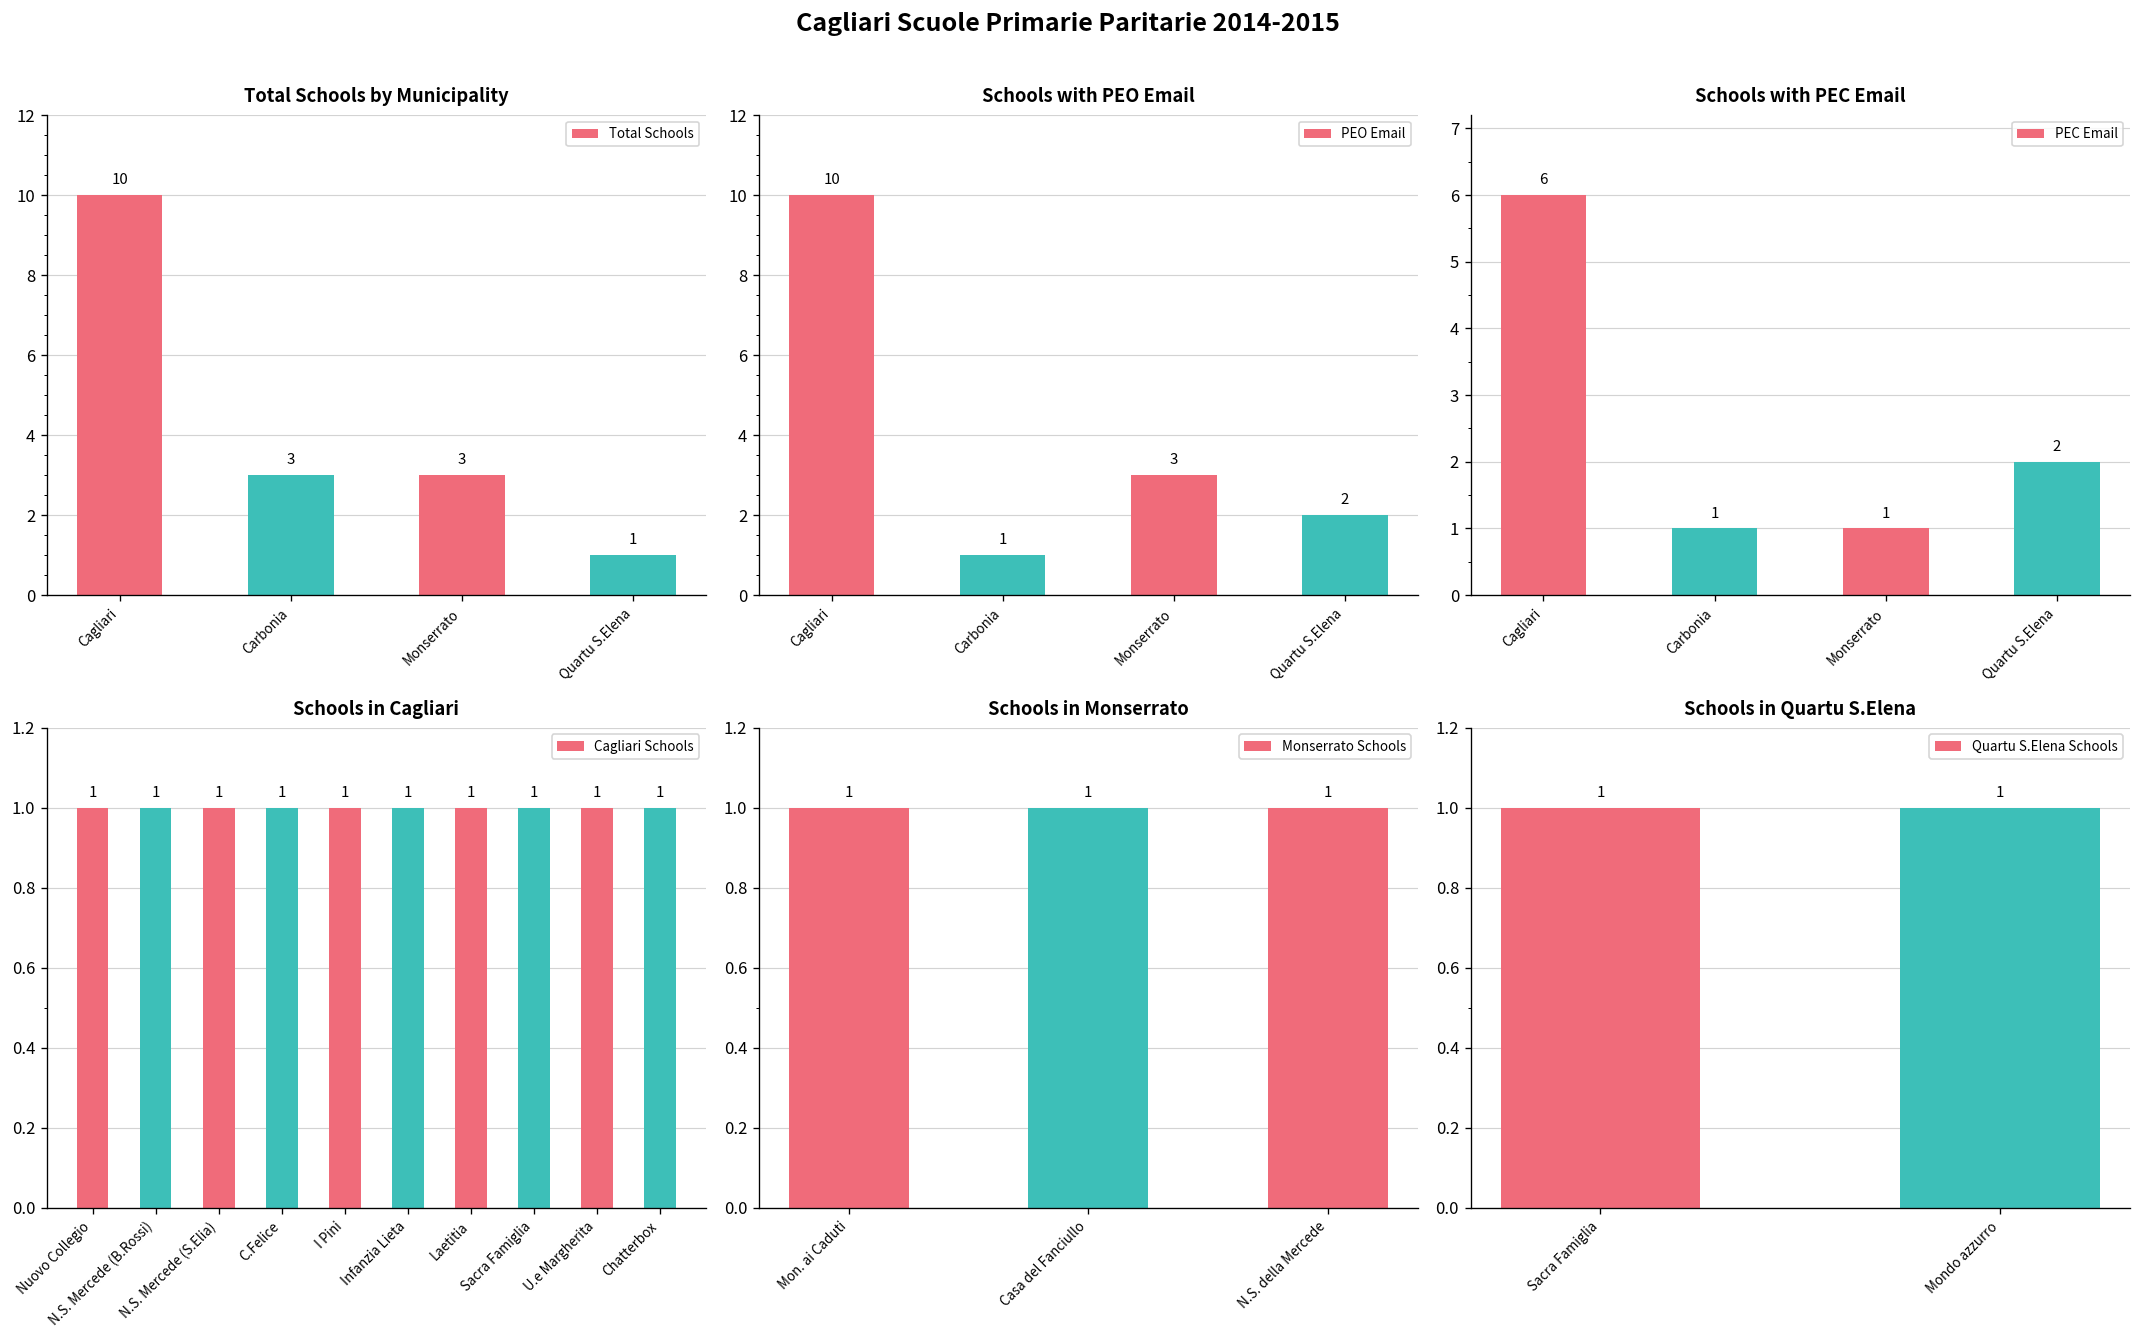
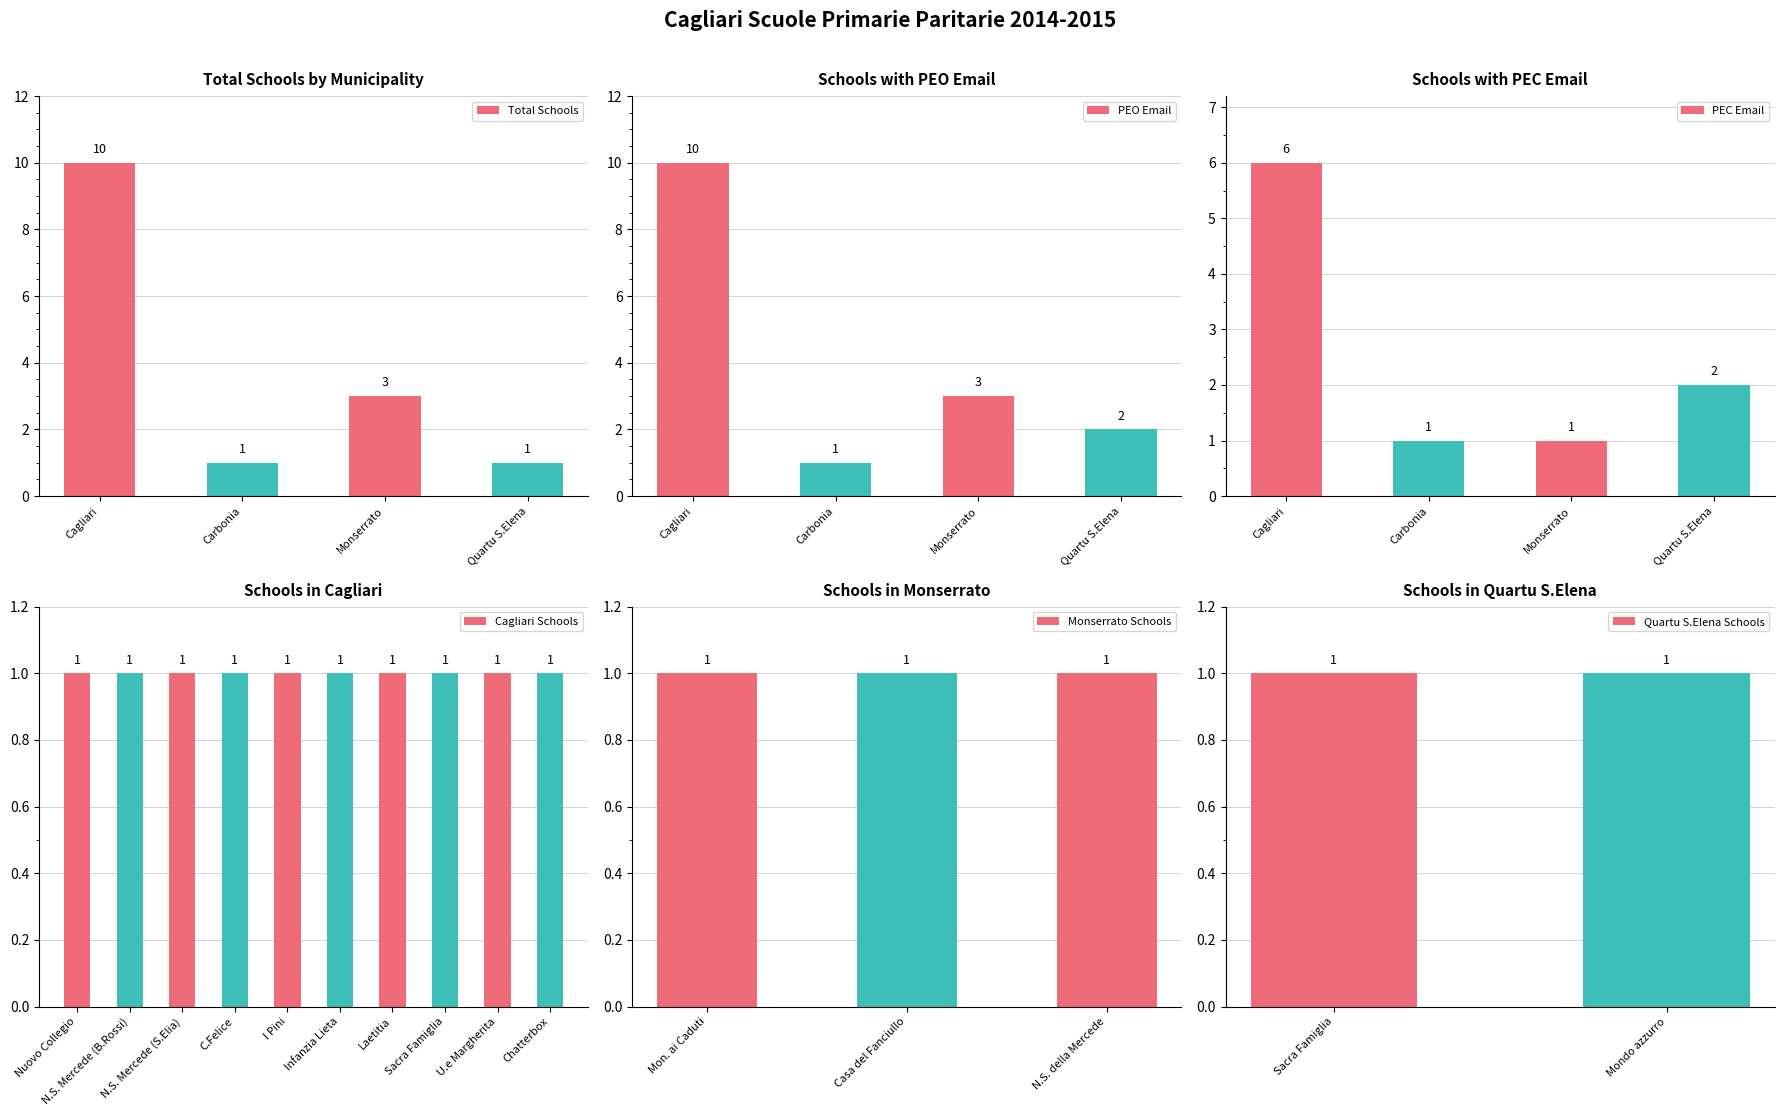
  {
    "Total Schools by Municipality": {
      "Cagliari": 10,
-     "Carbonia": 3,
+     "Carbonia": 1,
      "Monserrato": 3,
      "Quartu S.Elena": 1
    },
    "Schools with PEO Email": {
      "Cagliari": 10,
      "Carbonia": 1,
      "Monserrato": 3,
      "Quartu S.Elena": 2
    },
    "Schools with PEC Email": {
      "Cagliari": 6,
      "Carbonia": 1,
      "Monserrato": 1,
      "Quartu S.Elena": 2
    },
    "Schools in Cagliari": {
      "Nuovo Collegio": 1,
      "N.S. Mercede (B.Rossi)": 1,
      "N.S. Mercede (S.Elia)": 1,
      "C.Felice": 1,
      "I Pini": 1,
      "Infanzia Lieta": 1,
      "Laetitia": 1,
      "Sacra Famiglia": 1,
      "U.e Margherita": 1,
      "Chatterbox": 1
    },
    "Schools in Monserrato": {
      "Mon. ai Caduti": 1,
      "Casa del Fanciullo": 1,
      "N.S. della Mercede": 1
    },
    "Schools in Quartu S.Elena": {
      "Sacra Famiglia": 1,
      "Mondo azzurro": 1
    }
  }
